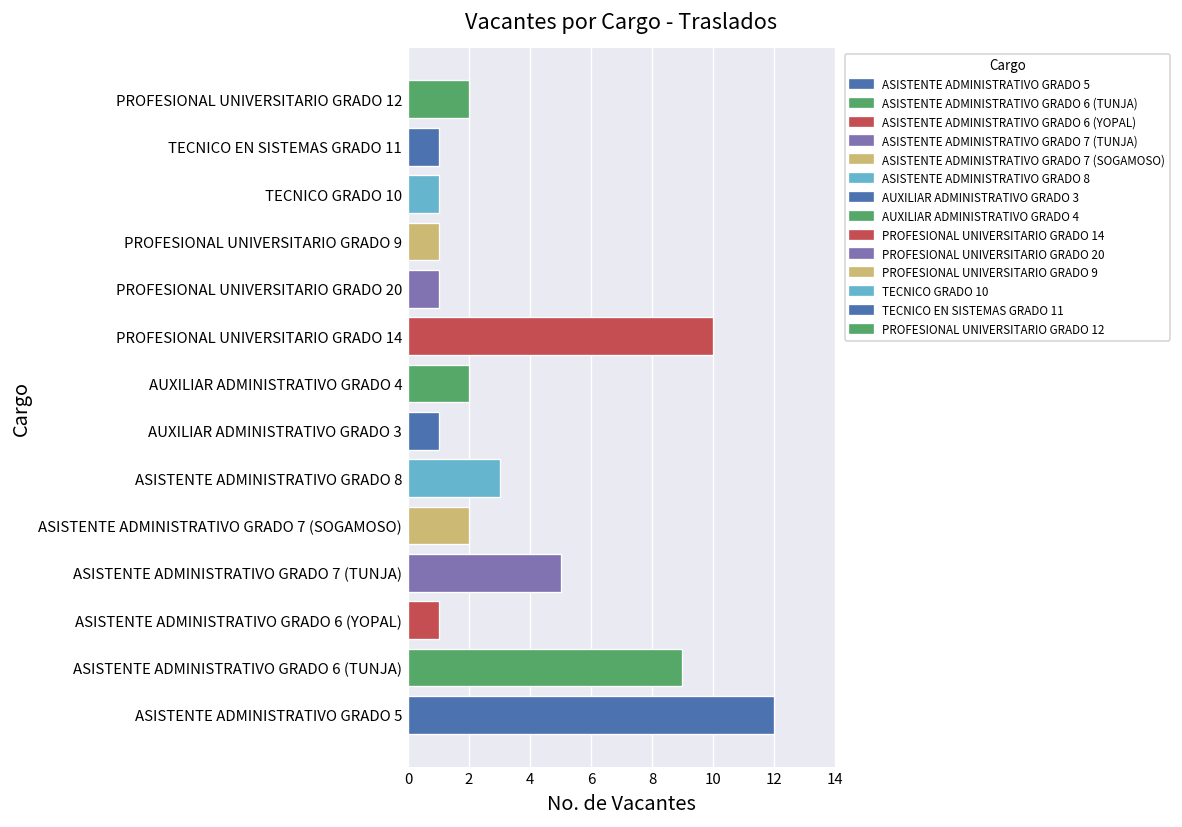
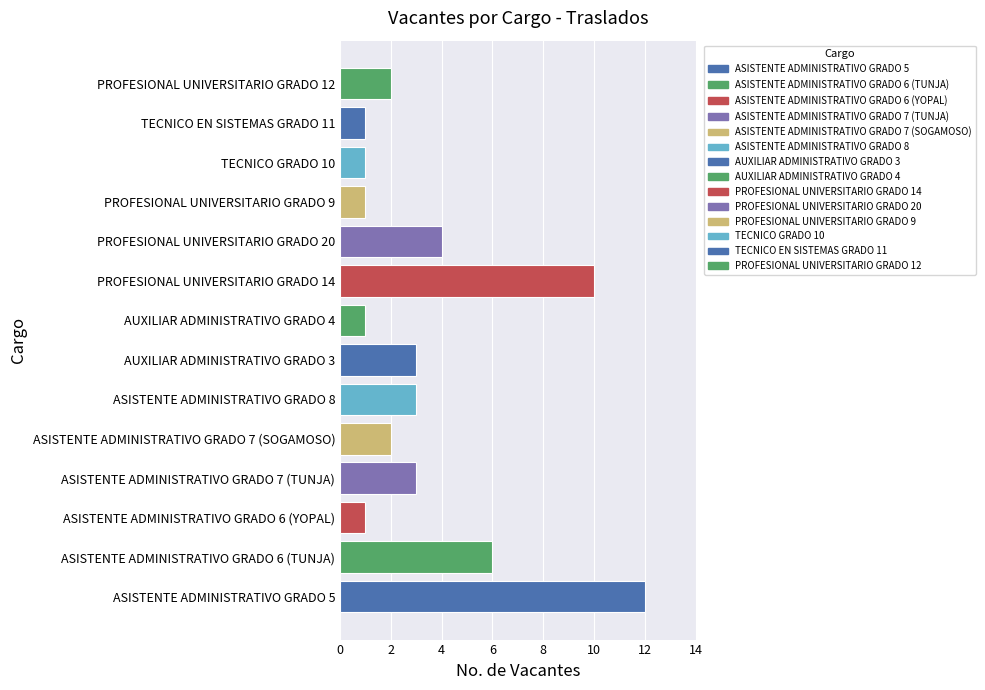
  {
    "PROFESIONAL UNIVERSITARIO GRADO 12": 2,
    "TECNICO EN SISTEMAS GRADO 11": 1,
    "TECNICO GRADO 10": 1,
    "PROFESIONAL UNIVERSITARIO GRADO 9": 1,
-   "PROFESIONAL UNIVERSITARIO GRADO 20": 1,
+   "PROFESIONAL UNIVERSITARIO GRADO 20": 4,
    "PROFESIONAL UNIVERSITARIO GRADO 14": 10,
-   "AUXILIAR ADMINISTRATIVO GRADO 4": 2,
-   "AUXILIAR ADMINISTRATIVO GRADO 3": 1,
+   "AUXILIAR ADMINISTRATIVO GRADO 4": 1,
+   "AUXILIAR ADMINISTRATIVO GRADO 3": 3,
    "ASISTENTE ADMINISTRATIVO GRADO 8": 3,
    "ASISTENTE ADMINISTRATIVO GRADO 7 (SOGAMOSO)": 2,
-   "ASISTENTE ADMINISTRATIVO GRADO 7 (TUNJA)": 5,
+   "ASISTENTE ADMINISTRATIVO GRADO 7 (TUNJA)": 3,
    "ASISTENTE ADMINISTRATIVO GRADO 6 (YOPAL)": 1,
-   "ASISTENTE ADMINISTRATIVO GRADO 6 (TUNJA)": 9,
+   "ASISTENTE ADMINISTRATIVO GRADO 6 (TUNJA)": 6,
    "ASISTENTE ADMINISTRATIVO GRADO 5": 12
  }
